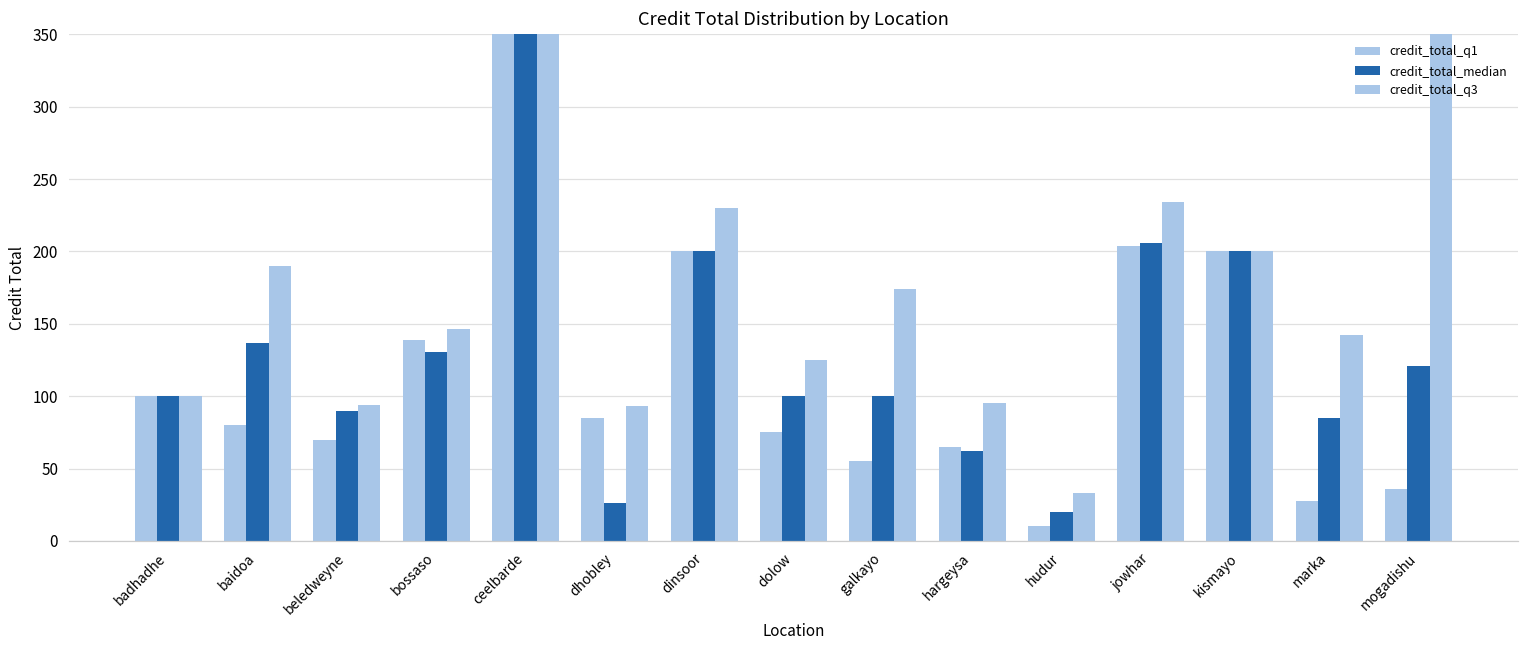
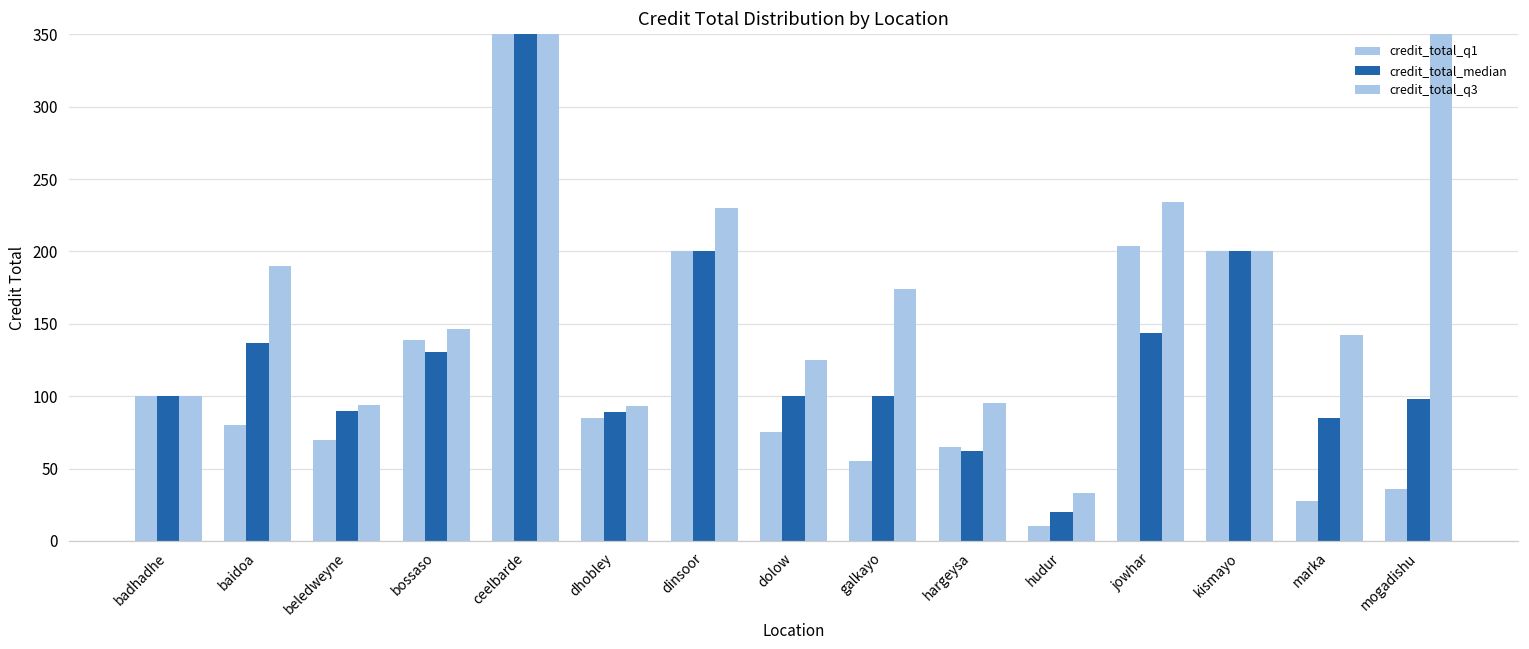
  {
    "credit_total_median": {
      "badhadhe": 100,
      "baidoa": 137,
      "beledweyne": 90,
      "bossaso": 130,
      "ceelbarde": 350,
-     "dhobley": 26,
+     "dhobley": 89,
      "dinsoor": 200,
      "dolow": 100,
      "galkayo": 100,
      "hargeysa": 62,
      "hudur": 20,
-     "jowhar": 206,
+     "jowhar": 144,
      "kismayo": 200,
      "marka": 85,
-     "mogadishu": 121
+     "mogadishu": 98
    }
  }
